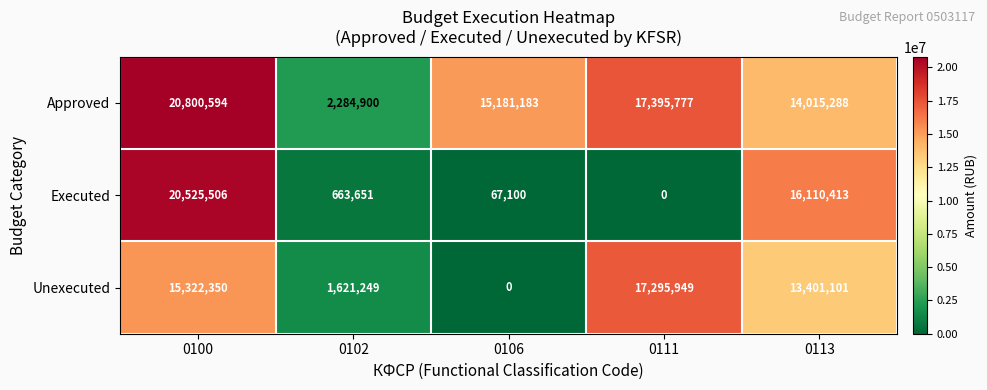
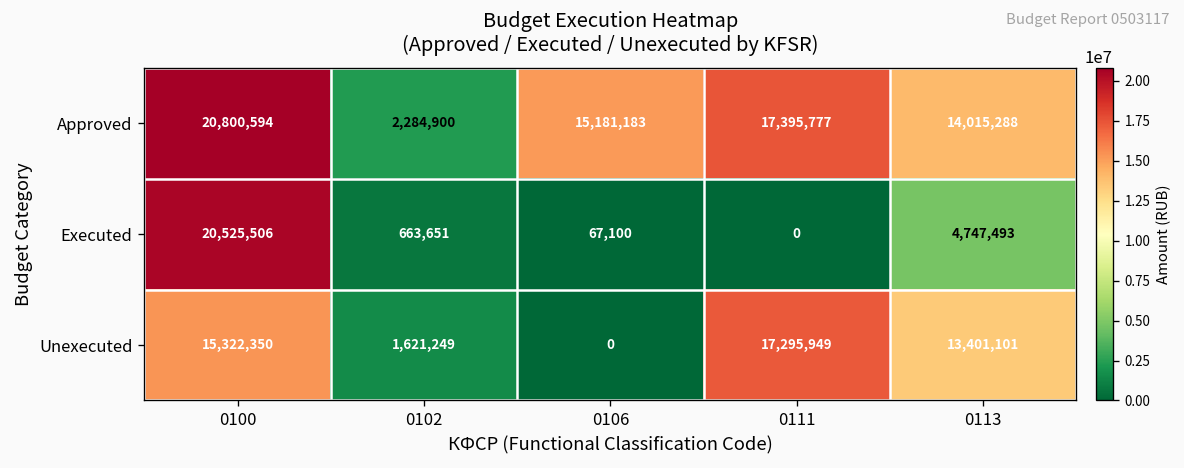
  {
    "Approved": {
      "0100": "20,800,594",
      "0102": "2,284,900",
      "0106": "15,181,183",
      "0111": "17,395,777",
      "0113": "14,015,288"
    },
    "Executed": {
      "0100": "20,525,506",
      "0102": "663,651",
      "0106": "67,100",
      "0111": "0",
-     "0113": "16,110,413"
+     "0113": "4,747,493"
    },
    "Unexecuted": {
      "0100": "15,322,350",
      "0102": "1,621,249",
      "0106": "0",
      "0111": "17,295,949",
      "0113": "13,401,101"
    }
  }
